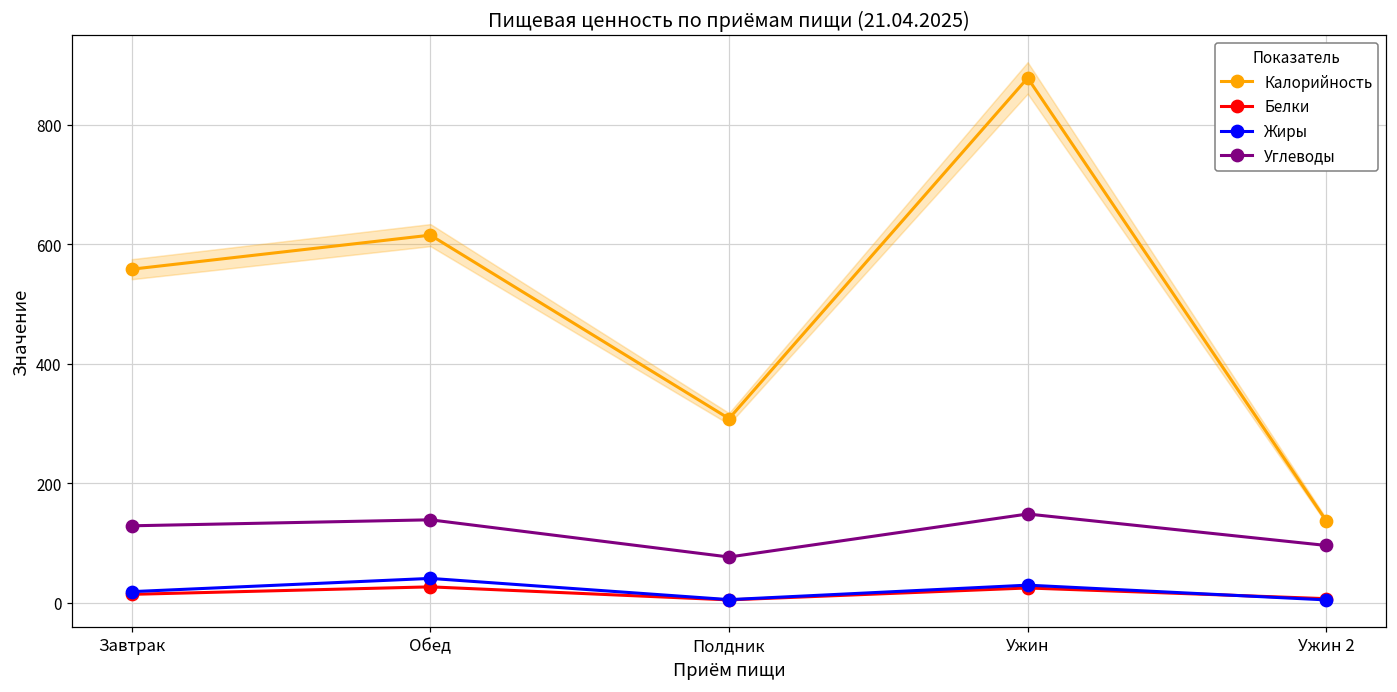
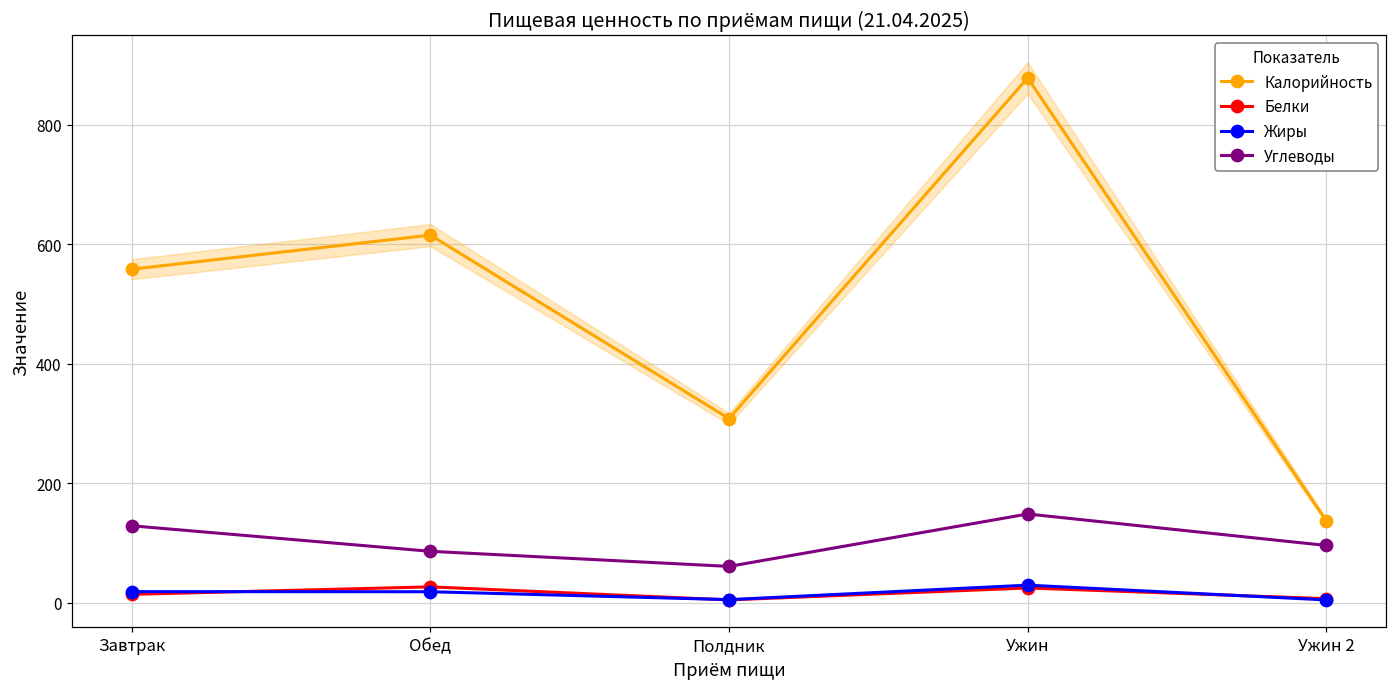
  {
    "Белки": {
      "Обед": 30
    },
    "Жиры": {
-     "Обед": 40
+     "Обед": 20
    },
    "Углеводы": {
      "Завтрак": 130,
-     "Обед": 140,
-     "Полдник": 80,
+     "Обед": 90,
+     "Полдник": 60,
      "Ужин": 150,
      "Ужин 2": 100
    }
  }
